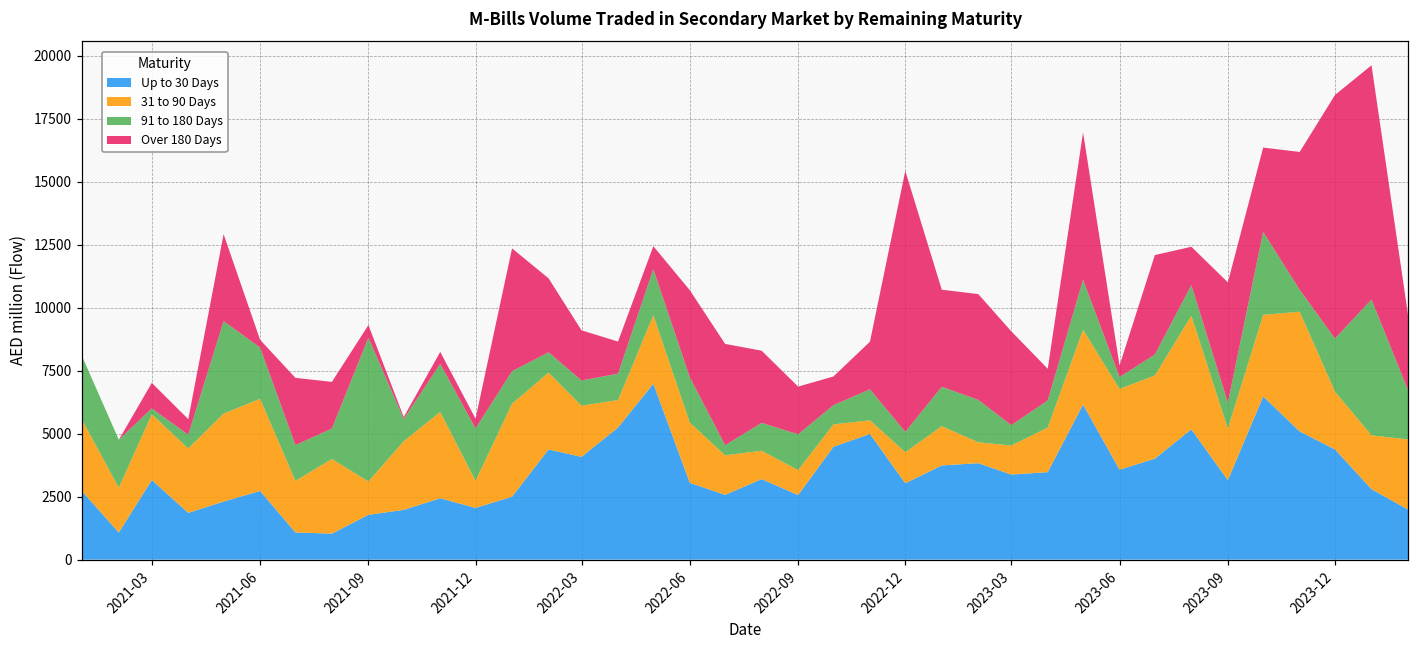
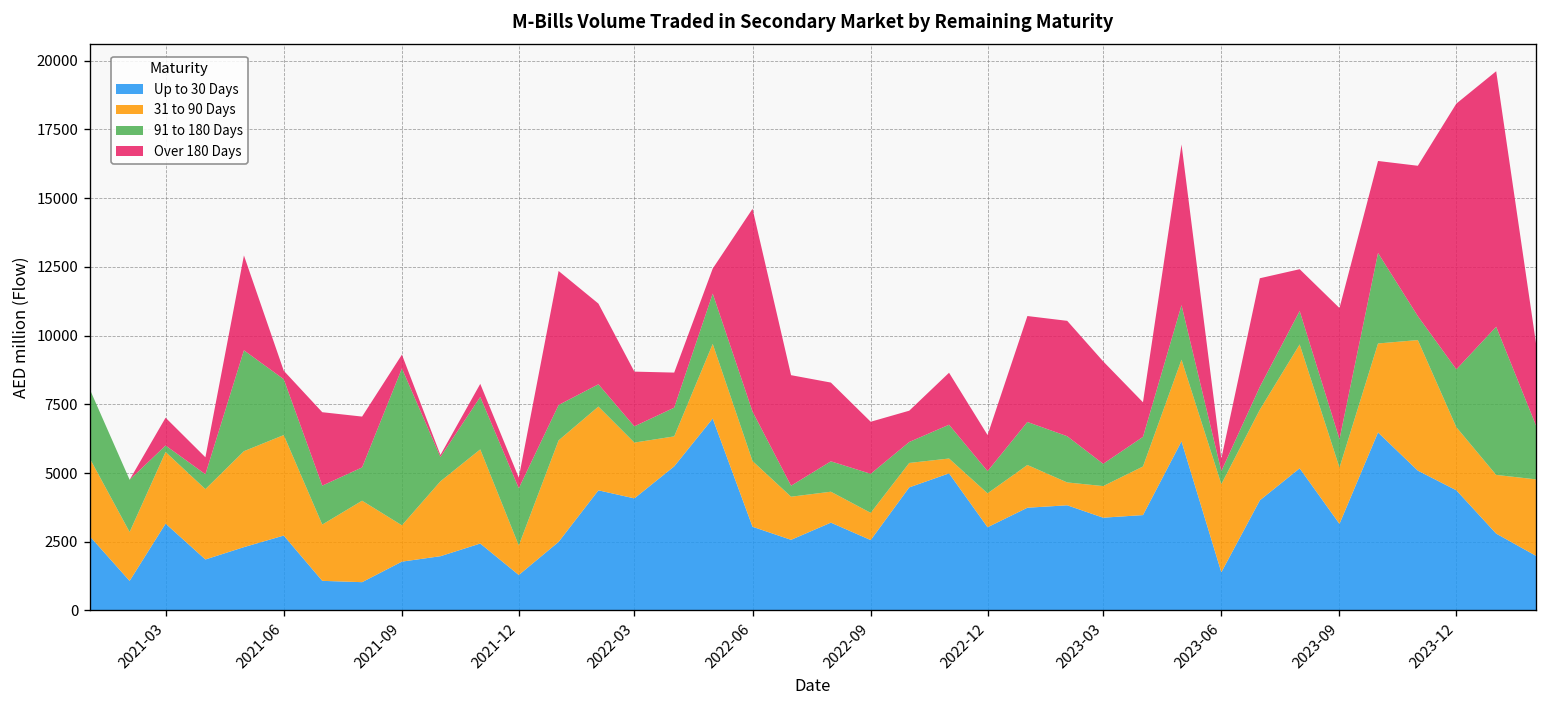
  {
    "Up to 30 Days": {
      "2021-03": 3200,
      "2021-06": 2700,
      "2021-09": 1800,
-     "2021-12": 2100,
+     "2021-12": 1300,
      "2022-03": 4100,
      "2022-06": 3000,
      "2022-09": 2600,
      "2022-12": 3000,
      "2023-03": 3400,
-     "2023-06": 3600,
+     "2023-06": 1400,
      "2023-09": 3200,
      "2023-12": 4400
    },
    "31 to 90 Days": {
      "2021-03": 2600,
      "2021-06": 3700,
      "2021-09": 1300,
      "2021-12": 1100,
      "2022-03": 2000,
      "2022-06": 2400,
      "2022-09": 1000,
      "2022-12": 1200,
      "2023-03": 1200,
      "2023-06": 3200,
      "2023-09": 2000,
      "2023-12": 2300
    },
    "91 to 180 Days": {
      "2021-03": 200,
      "2021-06": 2000,
      "2021-09": 5700,
      "2021-12": 2100,
-     "2022-03": 1000,
+     "2022-03": 600,
      "2022-06": 1800,
      "2022-09": 1400,
      "2022-12": 800,
      "2023-03": 800,
      "2023-06": 500,
      "2023-09": 1000,
      "2023-12": 2100
    },
    "Over 180 Days": {
      "2021-03": 1000,
      "2021-06": 300,
      "2021-09": 500,
      "2021-12": 400,
      "2022-03": 2000,
-     "2022-06": 3500,
+     "2022-06": 7400,
      "2022-09": 1900,
-     "2022-12": 10400,
+     "2022-12": 1300,
      "2023-03": 3700,
      "2023-06": 500,
      "2023-09": 4800,
      "2023-12": 9700
    }
  }
